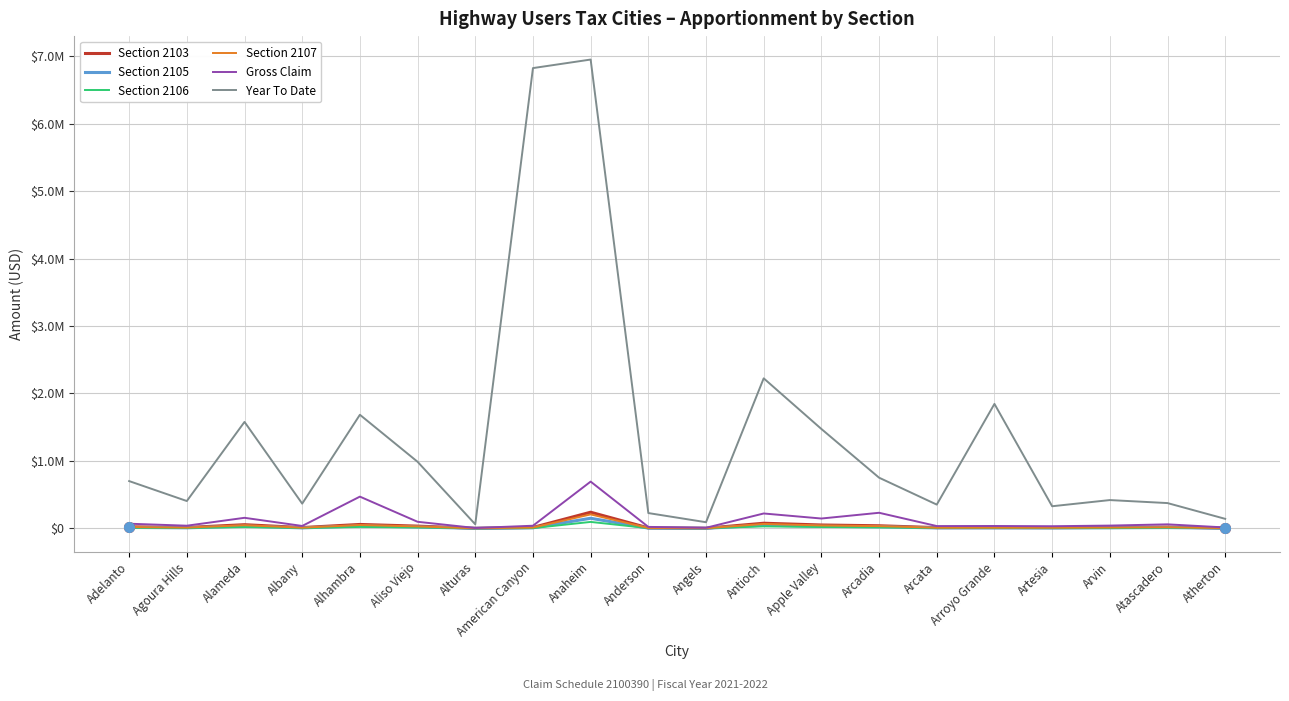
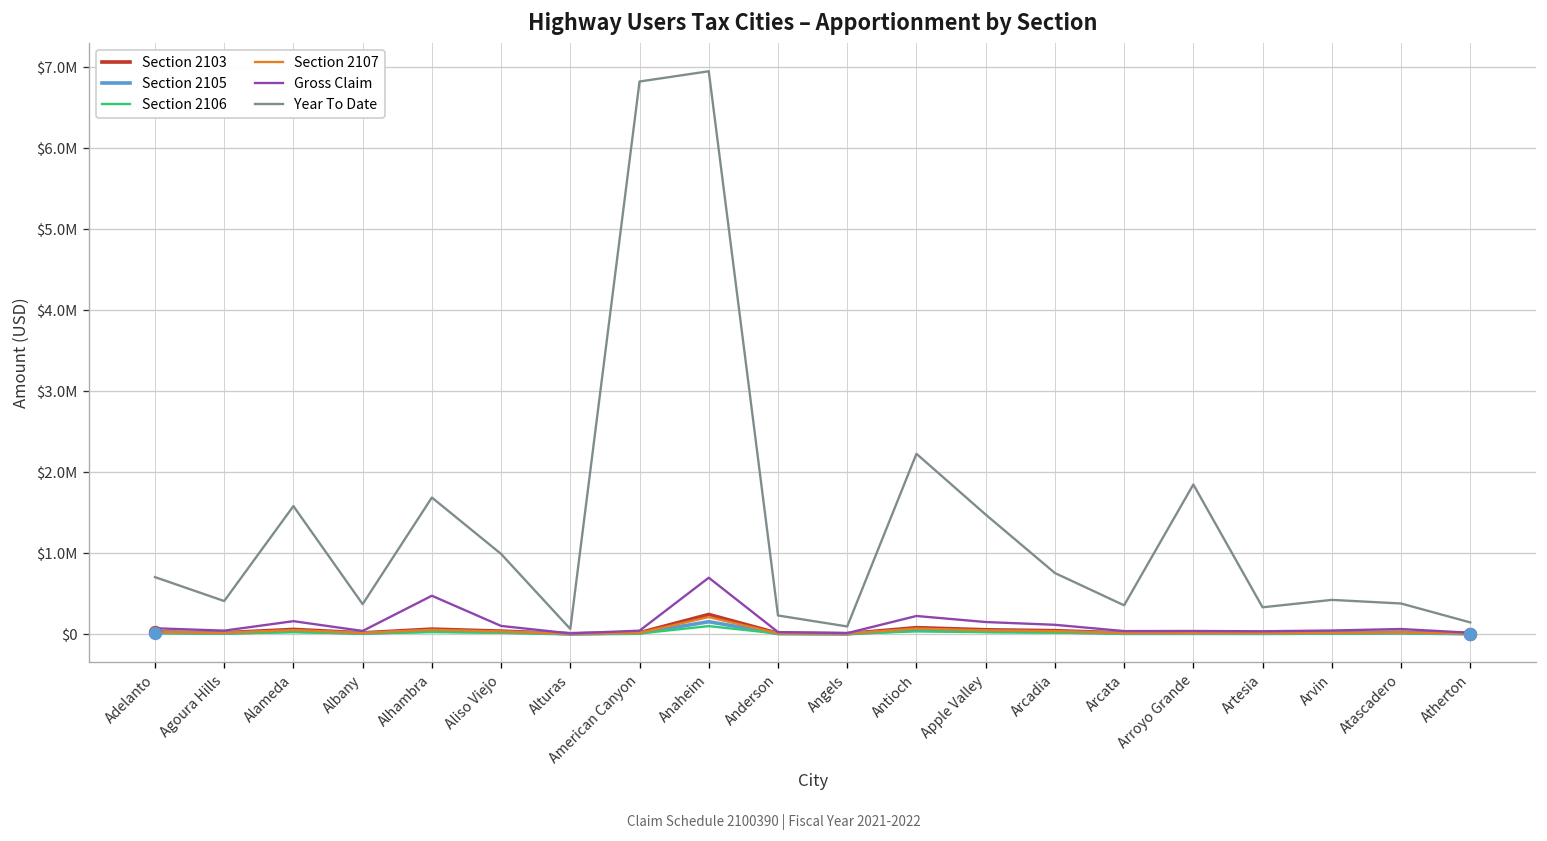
  {
    "Section 2105": {
      "Anaheim": "$200000"
    },
    "Section 2106": {
      "Anaheim": "$100000"
    },
    "Gross Claim": {
      "Adelanto": "$100000",
      "Alameda": "$200000",
      "Alhambra": "$500000",
      "Aliso Viejo": "$100000",
      "Anaheim": "$700000",
      "Antioch": "$200000",
      "Apple Valley": "$100000",
-     "Arcadia": "$200000",
+     "Arcadia": "$100000",
      "Atascadero": "$100000"
    },
    "Year To Date": {
      "Adelanto": "$700000",
      "Agoura Hills": "$400000",
      "Alameda": "$1600000",
      "Albany": "$400000",
      "Alhambra": "$1700000",
      "Aliso Viejo": "$1000000",
      "Alturas": "$100000",
      "American Canyon": "$6800000",
      "Anaheim": "$7000000",
      "Anderson": "$200000",
      "Angels": "$100000",
      "Antioch": "$2200000",
      "Apple Valley": "$1500000",
      "Arcadia": "$800000",
      "Arcata": "$400000",
      "Arroyo Grande": "$1800000",
      "Artesia": "$300000",
      "Arvin": "$400000",
      "Atascadero": "$400000",
      "Atherton": "$100000"
    }
  }
